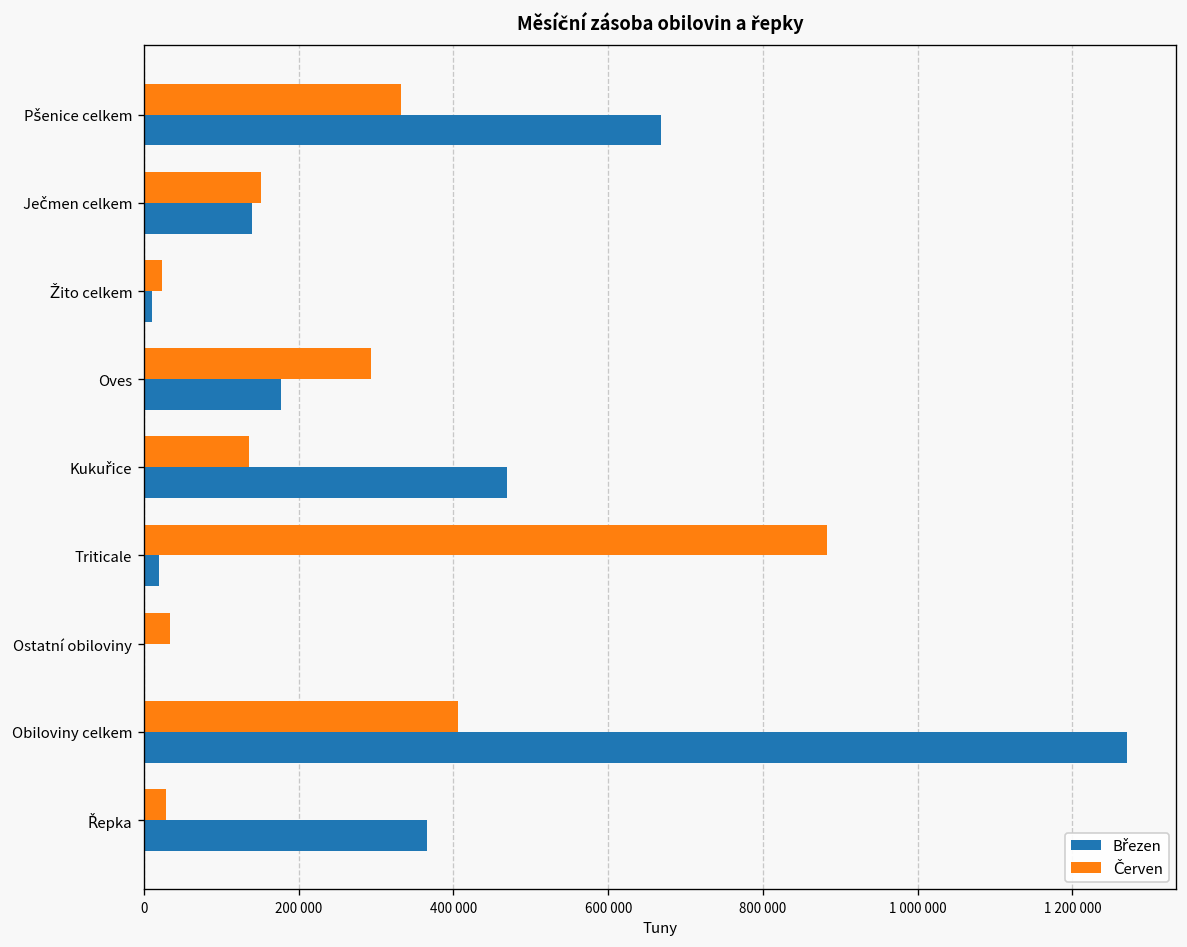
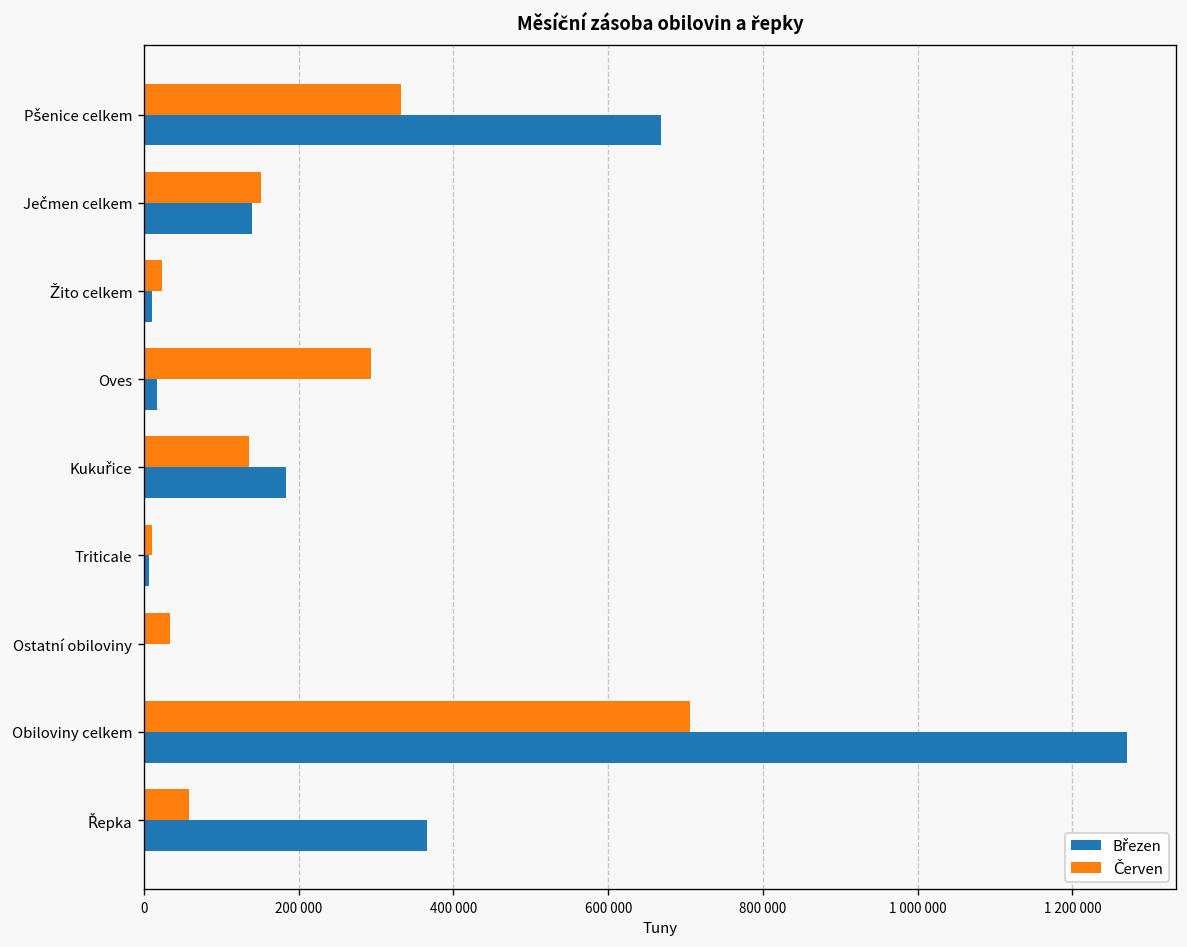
  {
    "Březen": {
      "Pšenice celkem": 670000,
      "Ječmen celkem": 140000,
      "Žito celkem": 10000,
-     "Oves": 180000,
-     "Kukuřice": 470000,
-     "Triticale": 20000,
+     "Oves": 20000,
+     "Kukuřice": 180000,
+     "Triticale": 10000,
      "Obiloviny celkem": 1270000,
      "Řepka": 370000
    },
    "Červen": {
      "Pšenice celkem": 330000,
      "Ječmen celkem": 150000,
      "Žito celkem": 20000,
      "Oves": 290000,
      "Kukuřice": 140000,
-     "Triticale": 880000,
+     "Triticale": 10000,
      "Ostatní obiloviny": 30000,
-     "Obiloviny celkem": 410000,
-     "Řepka": 30000
+     "Obiloviny celkem": 710000,
+     "Řepka": 60000
    }
  }
